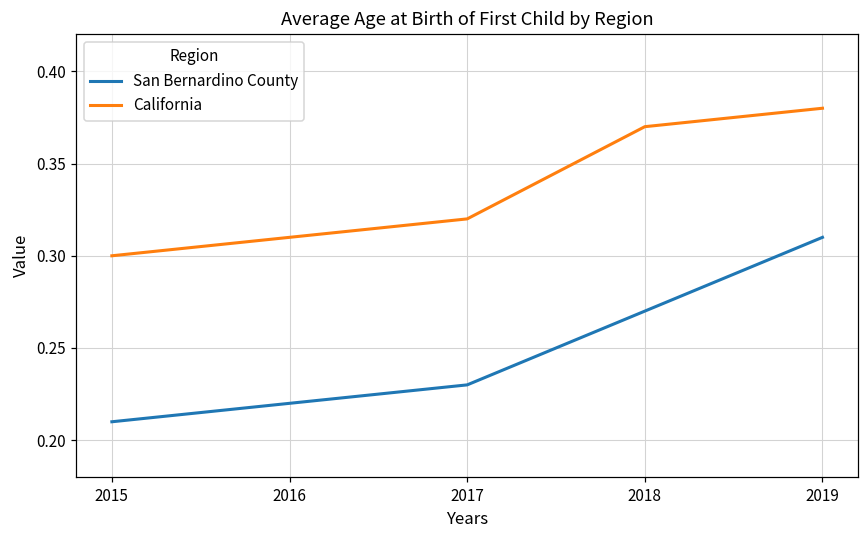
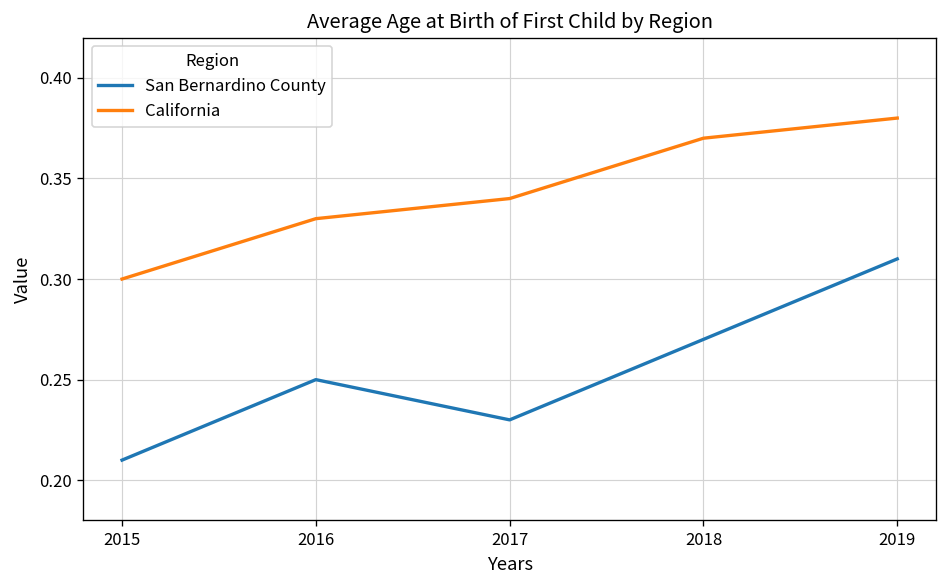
  {
    "San Bernardino County": {
      "2015": 0.21,
-     "2016": 0.22,
+     "2016": 0.25,
      "2017": 0.23,
      "2018": 0.27,
      "2019": 0.31
    },
    "California": {
      "2015": 0.30,
-     "2016": 0.31,
-     "2017": 0.32,
+     "2016": 0.33,
+     "2017": 0.34,
      "2018": 0.37,
      "2019": 0.38
    }
  }
